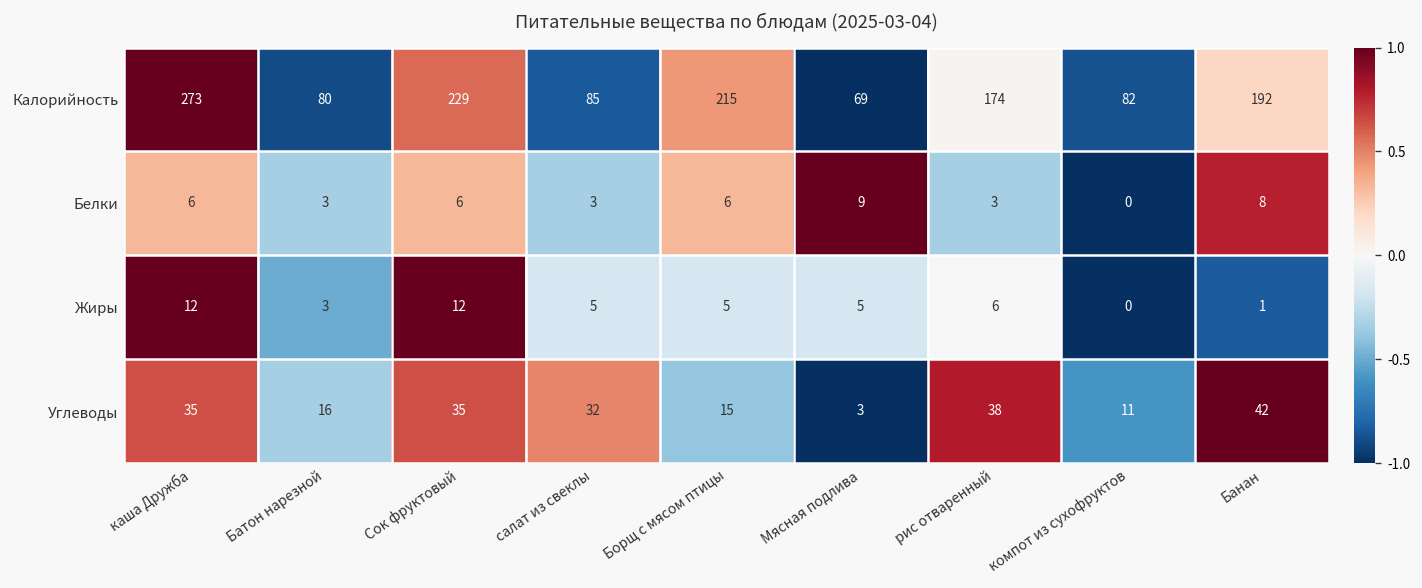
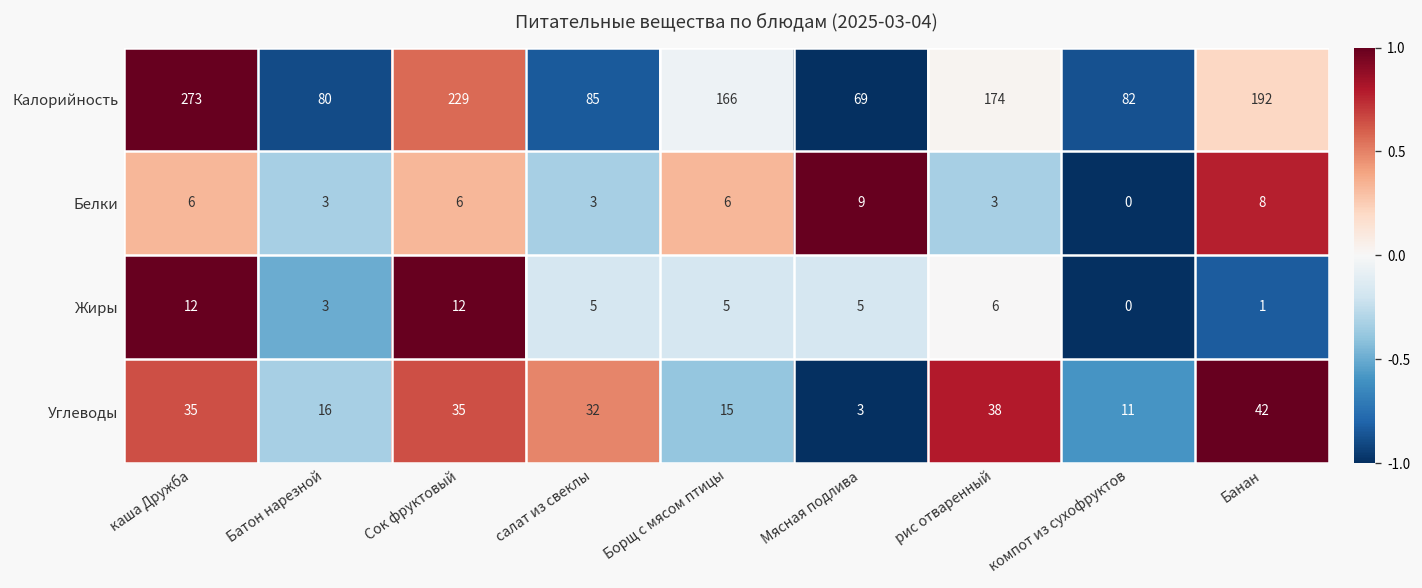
  {
    "Калорийность": {
      "каша Дружба": 273,
      "Батон нарезной": 80,
      "Сок фруктовый": 229,
      "салат из свеклы": 85,
-     "Борщ с мясом птицы": 215,
+     "Борщ с мясом птицы": 166,
      "Мясная подлива": 69,
      "рис отваренный": 174,
      "компот из сухофруктов": 82,
      "Банан": 192
    },
    "Белки": {
      "каша Дружба": 6,
      "Батон нарезной": 3,
      "Сок фруктовый": 6,
      "салат из свеклы": 3,
      "Борщ с мясом птицы": 6,
      "Мясная подлива": 9,
      "рис отваренный": 3,
      "компот из сухофруктов": 0,
      "Банан": 8
    },
    "Жиры": {
      "каша Дружба": 12,
      "Батон нарезной": 3,
      "Сок фруктовый": 12,
      "салат из свеклы": 5,
      "Борщ с мясом птицы": 5,
      "Мясная подлива": 5,
      "рис отваренный": 6,
      "компот из сухофруктов": 0,
      "Банан": 1
    },
    "Углеводы": {
      "каша Дружба": 35,
      "Батон нарезной": 16,
      "Сок фруктовый": 35,
      "салат из свеклы": 32,
      "Борщ с мясом птицы": 15,
      "Мясная подлива": 3,
      "рис отваренный": 38,
      "компот из сухофруктов": 11,
      "Банан": 42
    }
  }
